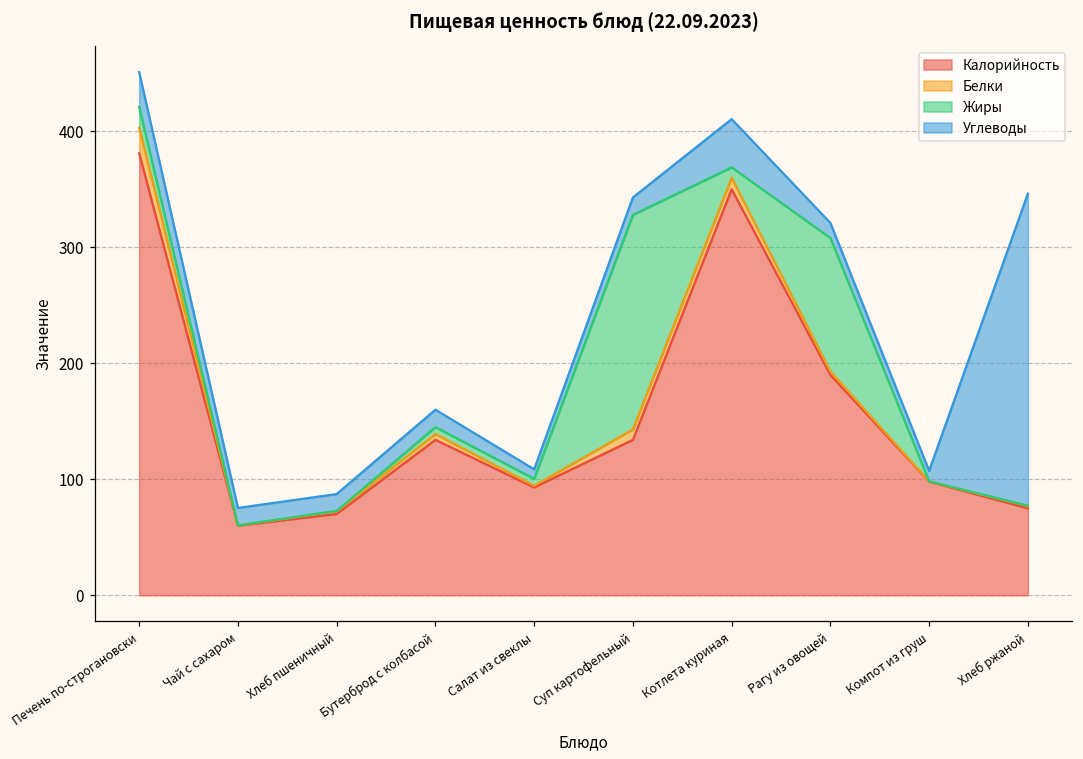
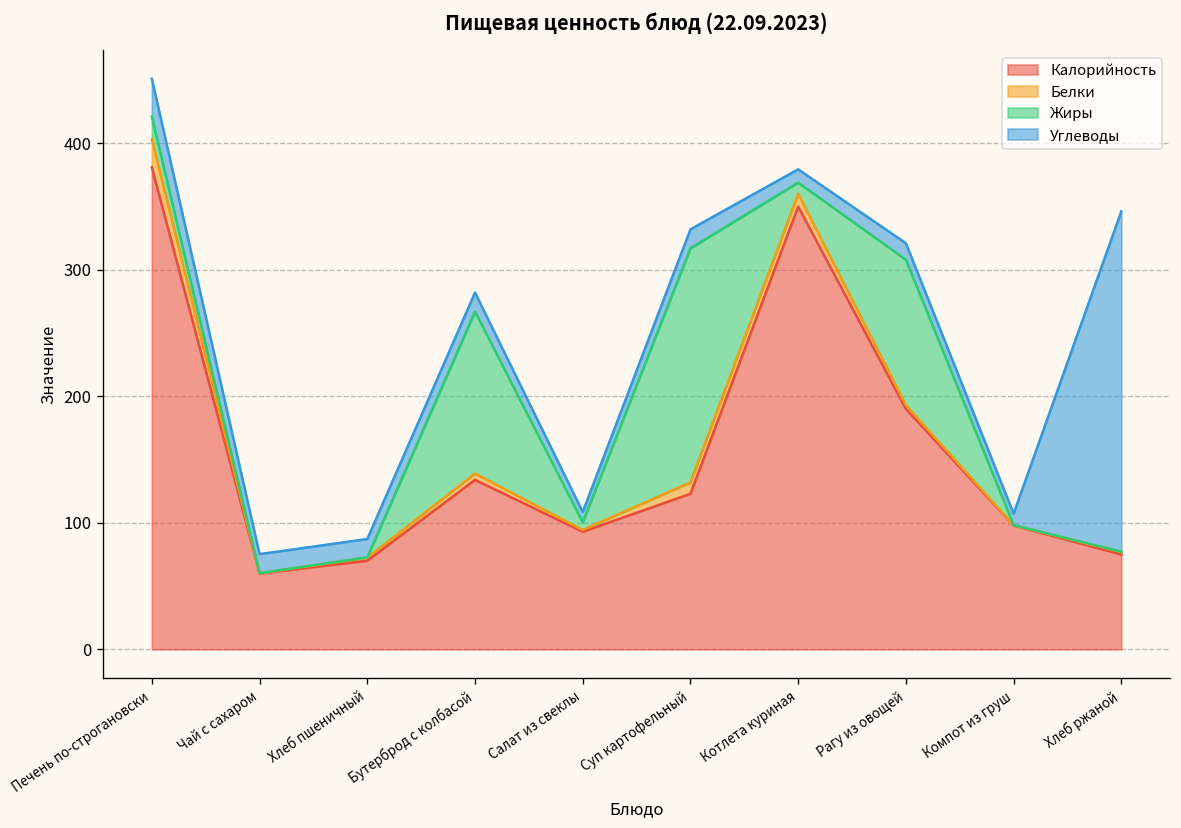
  {
    "Калорийность": {
      "Печень по-строгановски": 381,
      "Бутерброд с колбасой": 134,
-     "Суп картофельный": 134,
+     "Суп картофельный": 123,
      "Котлета куриная": 350,
      "Рагу из овощей": 190
    },
    "Белки": {
      "Печень по-строгановски": 22,
      "Бутерброд с колбасой": 5,
      "Суп картофельный": 9,
      "Котлета куриная": 10,
      "Рагу из овощей": 3
    },
    "Жиры": {
      "Печень по-строгановски": 18,
-     "Бутерброд с колбасой": 6,
+     "Бутерброд с колбасой": 128,
      "Салат из свеклы": 6,
      "Суп картофельный": 185,
      "Котлета куриная": 9,
      "Рагу из овощей": 115
    },
    "Углеводы": {
      "Печень по-строгановски": 30,
      "Чай с сахаром": 15,
      "Хлеб пшеничный": 14,
      "Бутерброд с колбасой": 15,
      "Салат из свеклы": 8,
      "Суп картофельный": 15,
-     "Котлета куриная": 42,
+     "Котлета куриная": 11,
      "Рагу из овощей": 13,
      "Компот из груш": 9,
      "Хлеб ржаной": 269
    }
  }
